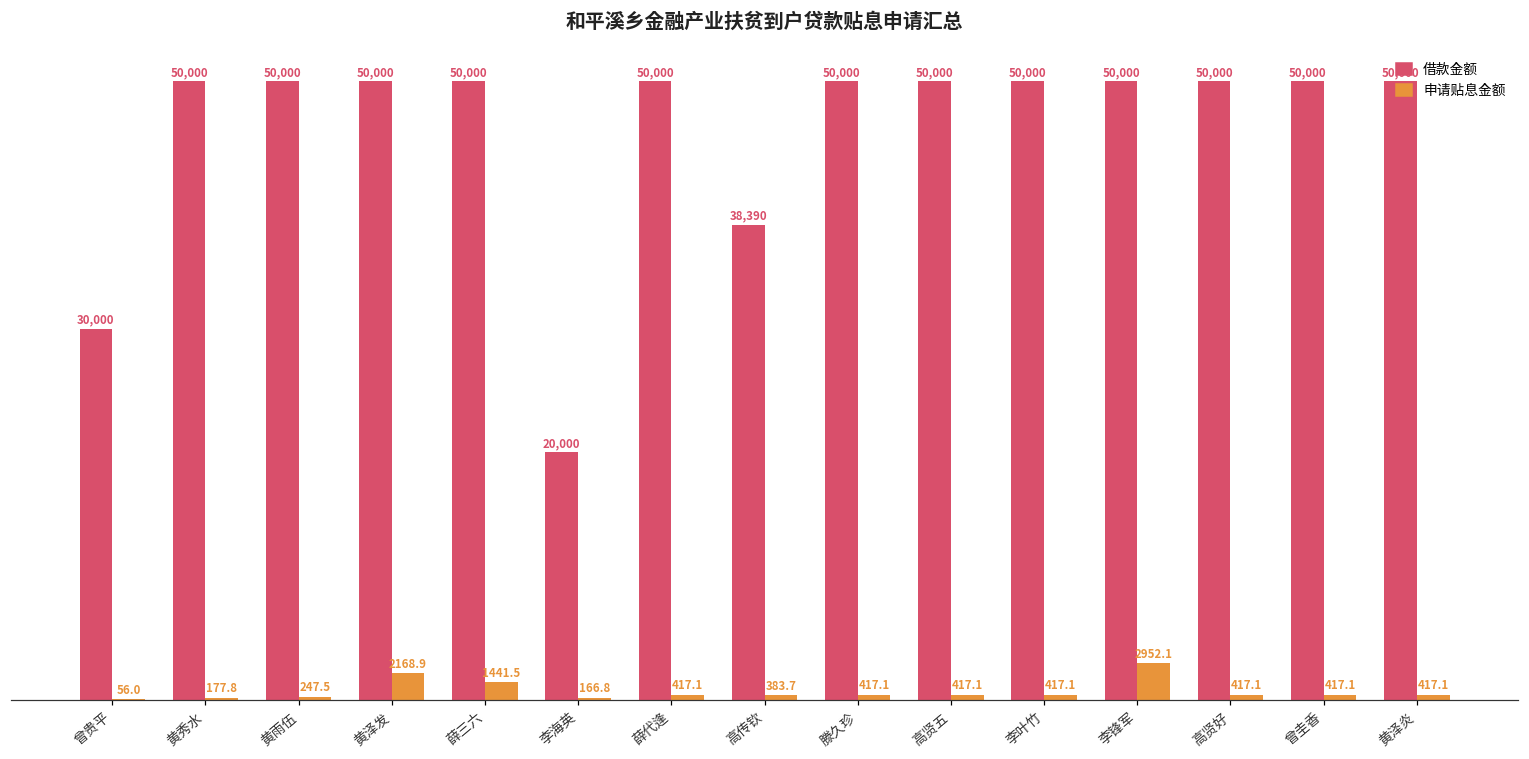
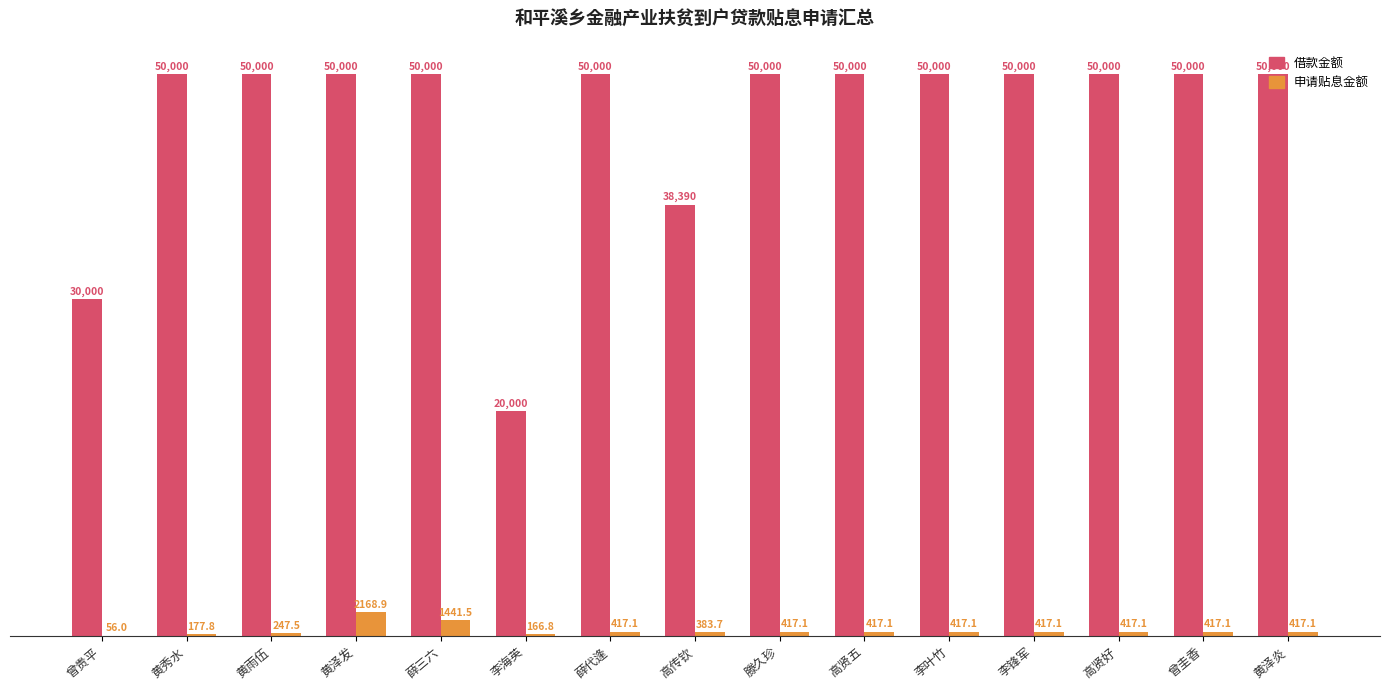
  {
    "借款金额": {
      "曾贵平": "30,000",
      "黄秀水": "50,000",
      "黄雨伍": "50,000",
      "黄泽发": "50,000",
      "薛三六": "50,000",
      "李海英": "20,000",
      "薛代逢": "50,000",
      "高传钦": "38,390",
      "滕久珍": "50,000",
      "高贤五": "50,000",
      "李叶竹": "50,000",
      "李锋军": "50,000",
      "高贤好": "50,000",
      "曾圭香": "50,000",
      "黄泽炎": "50,000"
    },
    "申请贴息金额": {
      "曾贵平": "56.0",
      "黄秀水": "177.8",
      "黄雨伍": "247.5",
      "黄泽发": "2168.9",
      "薛三六": "1441.5",
      "李海英": "166.8",
      "薛代逢": "417.1",
      "高传钦": "383.7",
      "滕久珍": "417.1",
      "高贤五": "417.1",
      "李叶竹": "417.1",
-     "李锋军": "2952.1",
+     "李锋军": "417.1",
      "高贤好": "417.1",
      "曾圭香": "417.1",
      "黄泽炎": "417.1"
    }
  }
